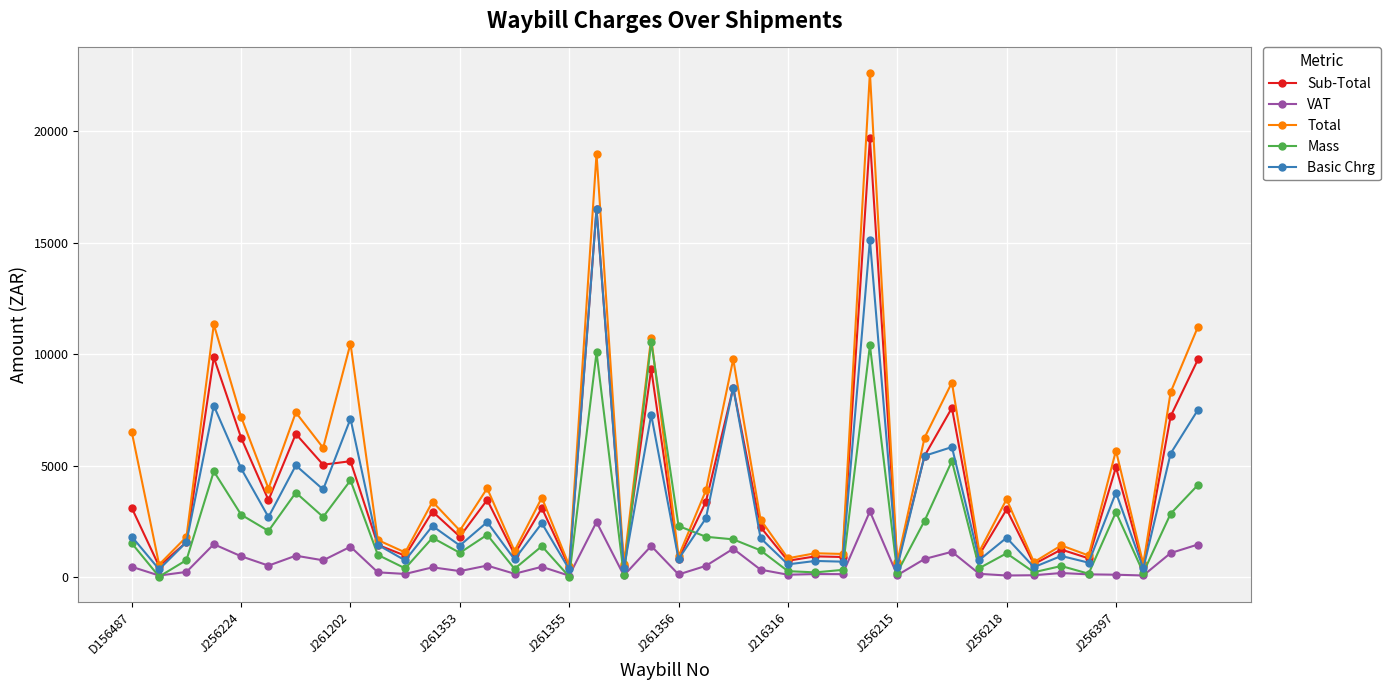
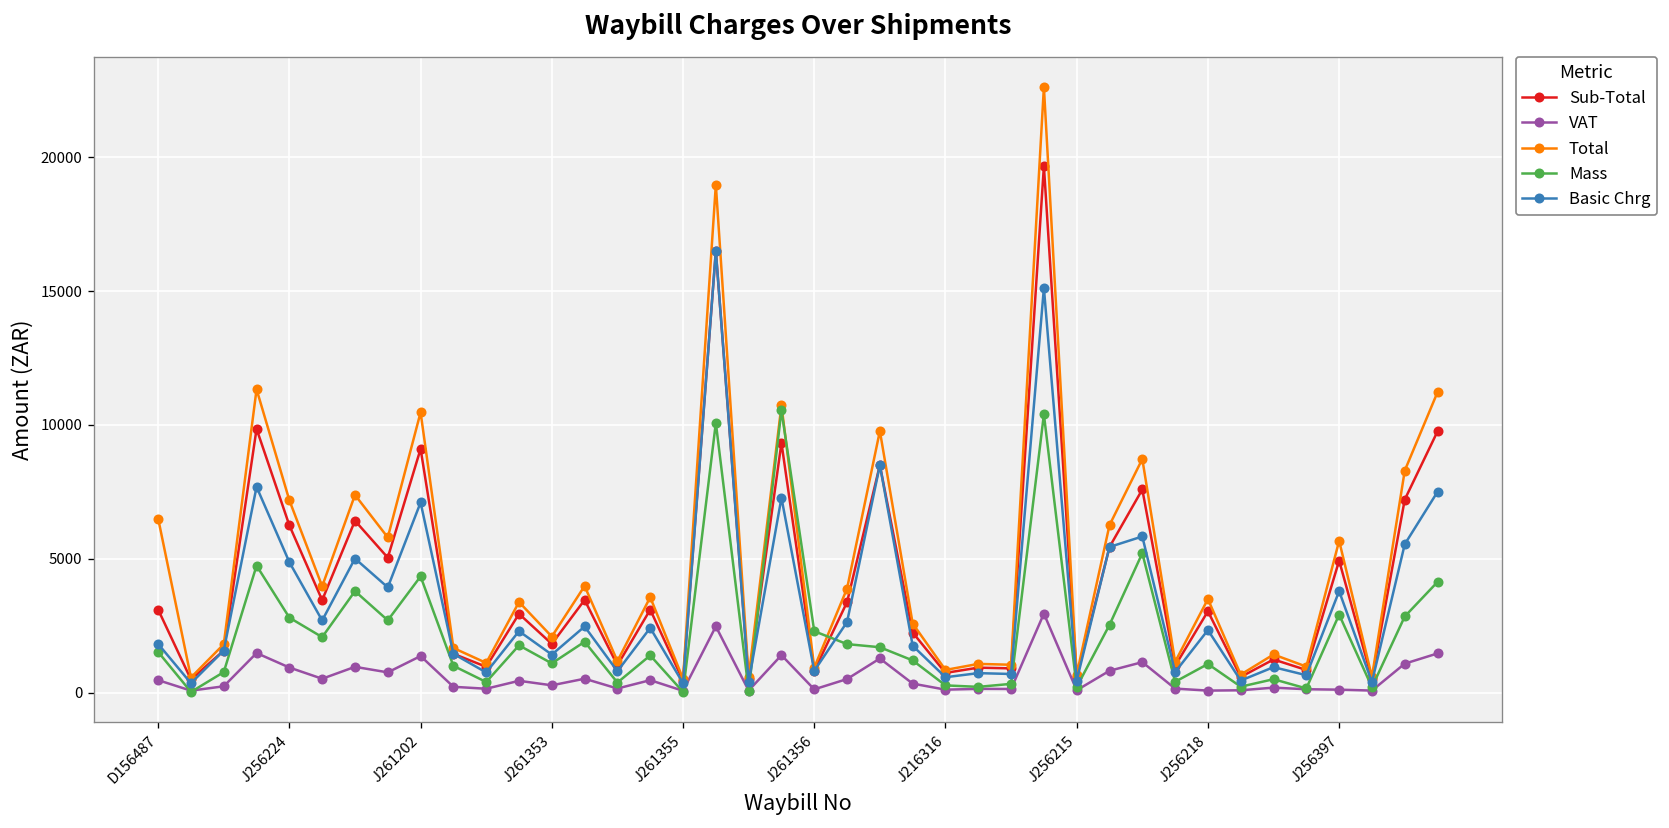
  {
    "Sub-Total": {
      "D156487": 3100,
      "J256224": 6200,
-     "J261202": 5200,
+     "J261202": 9100,
      "J261353": 1800,
      "J256218": 3000,
      "J256397": 4900
    },
    "VAT": {
      "D156487": 500,
      "J256224": 900,
      "J261202": 1400,
      "J261353": 300,
      "J261356": 100,
      "J216316": 100,
      "J256215": 100,
      "J256218": 100,
      "J256397": 100
    },
    "Total": {
      "D156487": 6500,
      "J256224": 7200,
      "J261202": 10500,
      "J261353": 2100,
      "J261356": 900,
      "J256218": 3500,
      "J256397": 5700
    },
    "Mass": {
      "D156487": 1500,
      "J256224": 2800,
      "J261202": 4300,
      "J261353": 1100,
      "J261356": 2300,
      "J216316": 300,
      "J256215": 200,
      "J256218": 1100,
      "J256397": 2900
    },
    "Basic Chrg": {
      "D156487": 1800,
      "J256224": 4900,
      "J261202": 7100,
      "J261353": 1400,
      "J216316": 600,
      "J256215": 500,
-     "J256218": 1800,
+     "J256218": 2300,
      "J256397": 3800
    }
  }
